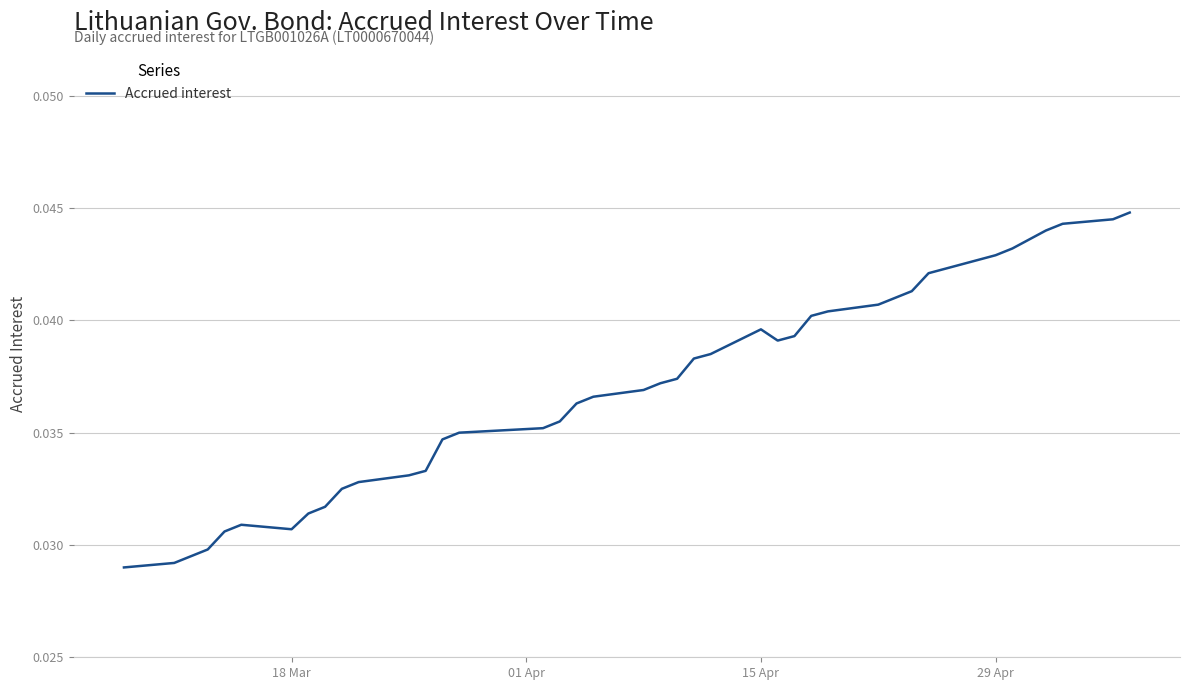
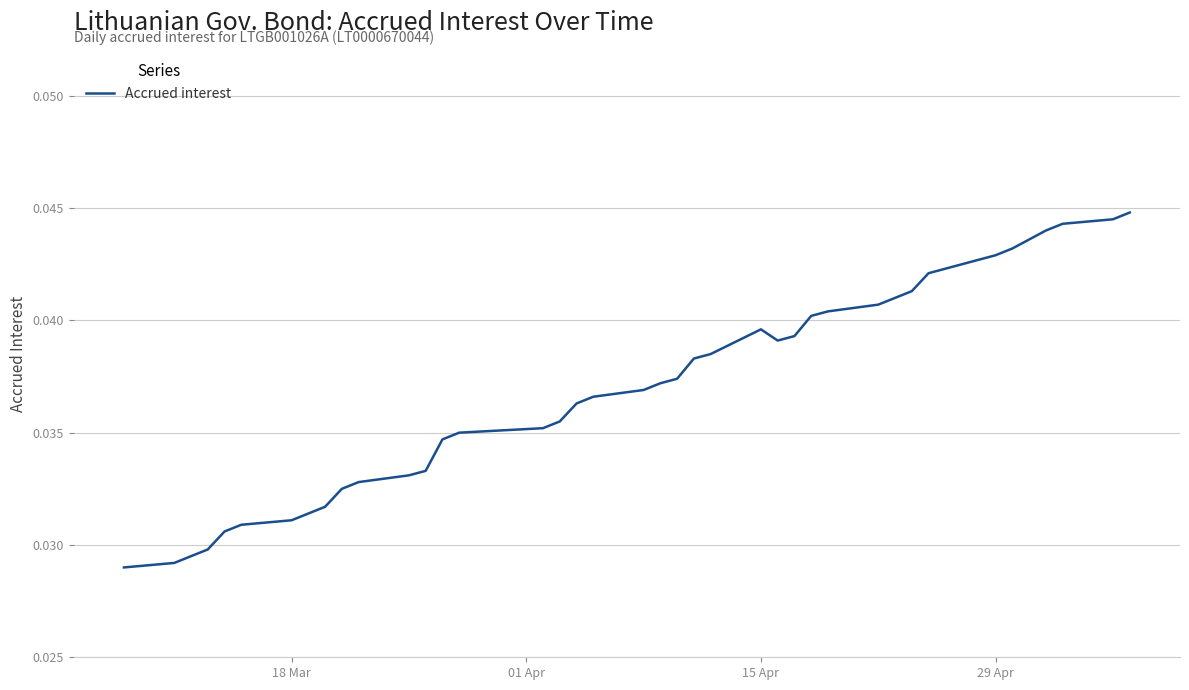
  {
-   "18 Mar": 0.0307,
+   "18 Mar": 0.0311,
    "15 Apr": 0.0396,
    "29 Apr": 0.0429
  }
